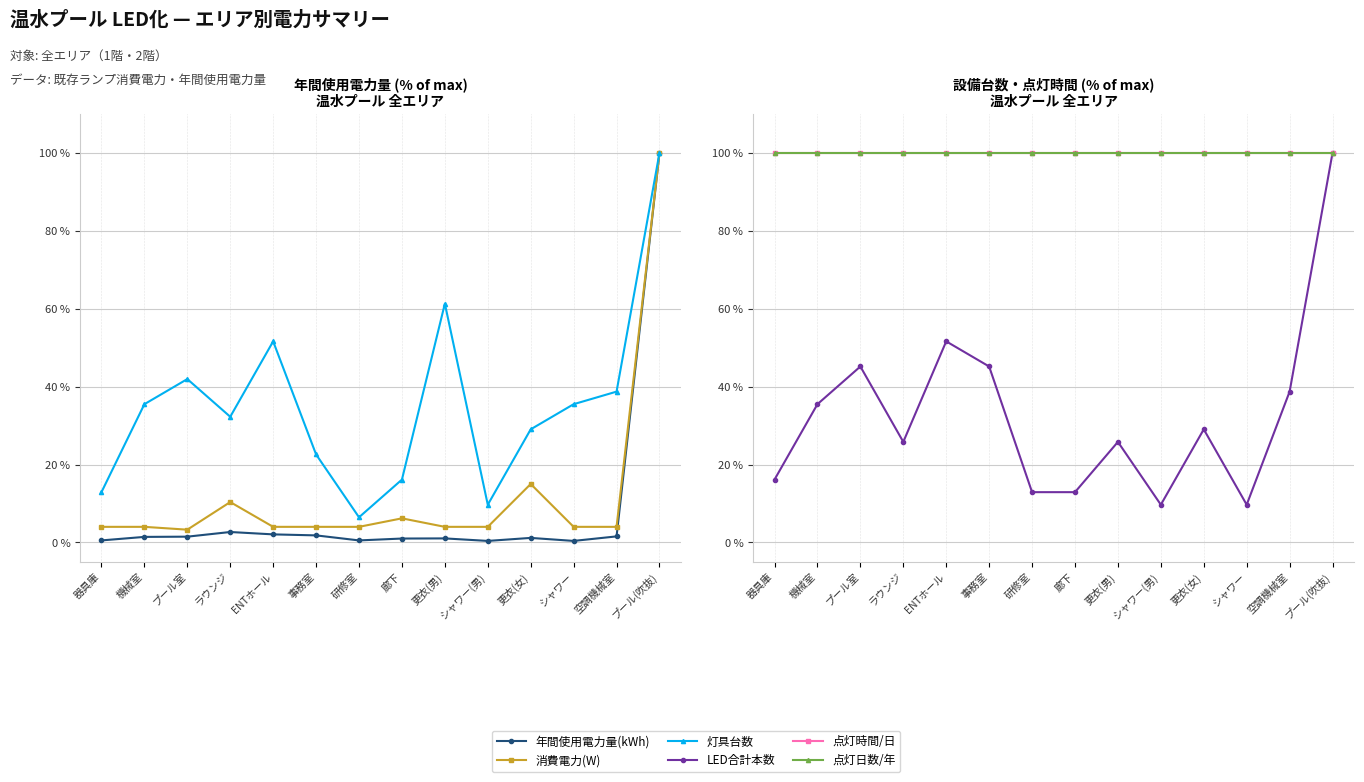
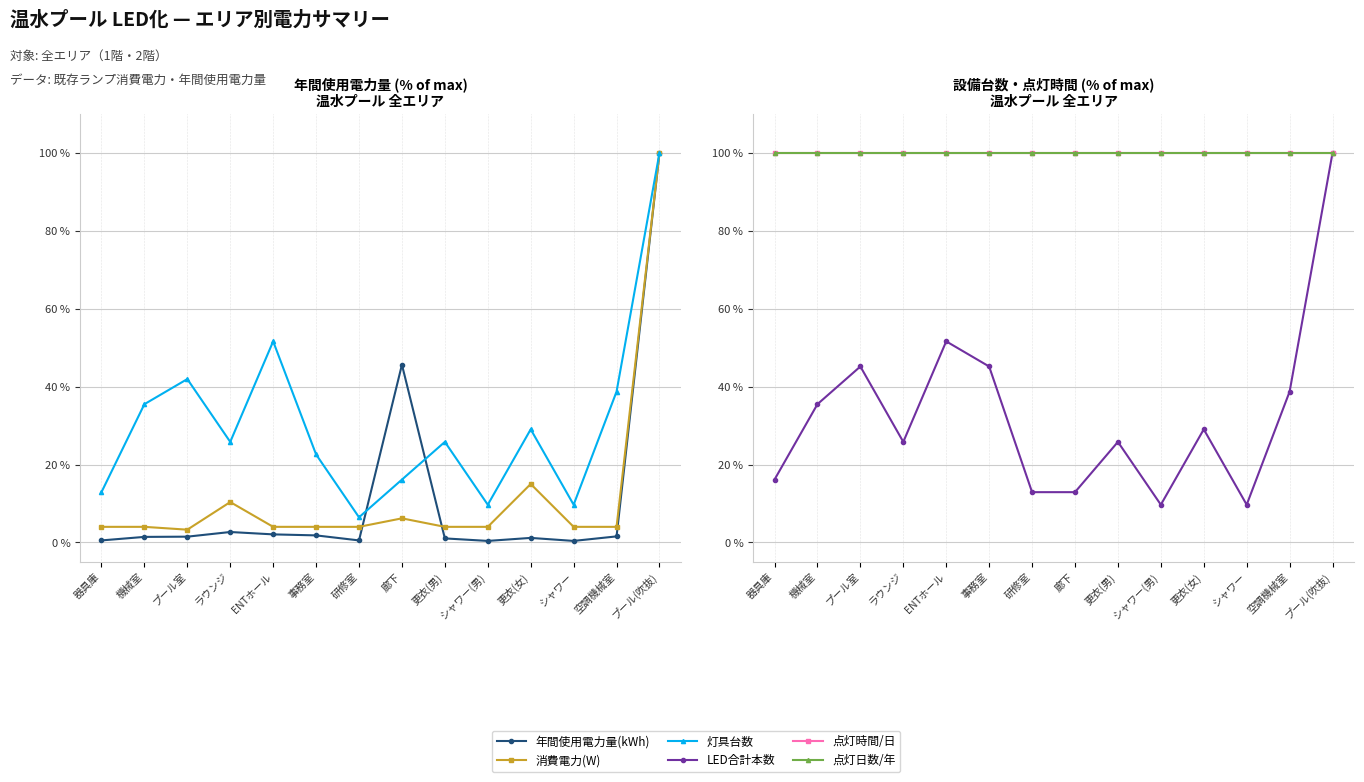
  {
    "年間使用電力量 (% of max) 温水プール 全エリア": {
      "年間使用電力量(kWh)": {
        "器具庫": "1 %",
        "機械室": "1 %",
        "プール室": "1 %",
        "ラウンジ": "3 %",
        "ENTホール": "2 %",
        "事務室": "2 %",
        "研修室": "1 %",
-       "廊下": "1 %",
+       "廊下": "46 %",
        "更衣(男)": "1 %",
        "シャワー(男)": "0 %",
        "更衣(女)": "1 %",
        "シャワー": "0 %",
        "空調機械室": "2 %"
      },
      "消費電力(W)": {
        "器具庫": "4 %",
        "機械室": "4 %",
        "プール室": "3 %",
        "ラウンジ": "10 %",
        "ENTホール": "4 %",
        "事務室": "4 %",
        "研修室": "4 %",
        "廊下": "6 %",
        "更衣(男)": "4 %",
        "シャワー(男)": "4 %",
        "更衣(女)": "15 %",
        "シャワー": "4 %",
        "空調機械室": "4 %"
      },
      "灯具台数": {
        "器具庫": "13 %",
        "機械室": "35 %",
        "プール室": "42 %",
-       "ラウンジ": "32 %",
+       "ラウンジ": "26 %",
        "ENTホール": "52 %",
        "事務室": "23 %",
        "研修室": "6 %",
        "廊下": "16 %",
-       "更衣(男)": "61 %",
+       "更衣(男)": "26 %",
        "シャワー(男)": "10 %",
        "更衣(女)": "29 %",
-       "シャワー": "35 %",
+       "シャワー": "10 %",
        "空調機械室": "39 %"
      }
    },
    "設備台数・点灯時間 (% of max) 温水プール 全エリア": {
      "LED合計本数": {
        "器具庫": "16 %",
        "機械室": "35 %",
        "プール室": "45 %",
        "ラウンジ": "26 %",
        "ENTホール": "52 %",
        "事務室": "45 %",
        "研修室": "13 %",
        "廊下": "13 %",
        "更衣(男)": "26 %",
        "シャワー(男)": "10 %",
        "更衣(女)": "29 %",
        "シャワー": "10 %",
        "空調機械室": "39 %"
      },
      "点灯日数/年": {
        "器具庫": "100 %",
        "機械室": "100 %",
        "プール室": "100 %",
        "ラウンジ": "100 %",
        "ENTホール": "100 %",
        "事務室": "100 %",
        "研修室": "100 %",
        "廊下": "100 %",
        "更衣(男)": "100 %",
        "シャワー(男)": "100 %",
        "更衣(女)": "100 %",
        "シャワー": "100 %",
        "空調機械室": "100 %"
      }
    }
  }
